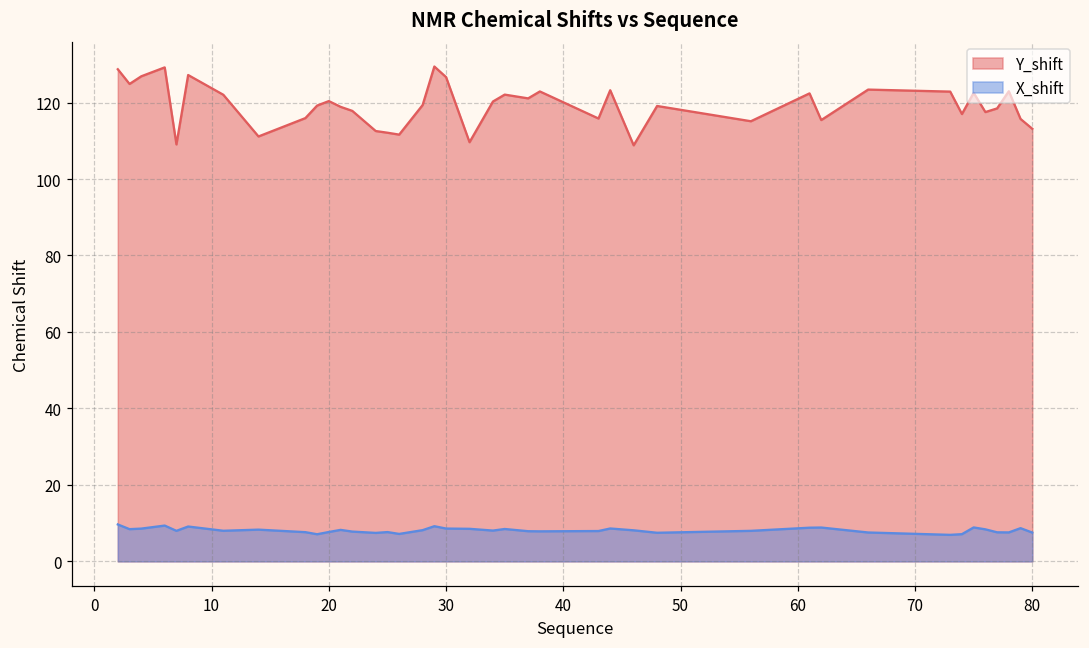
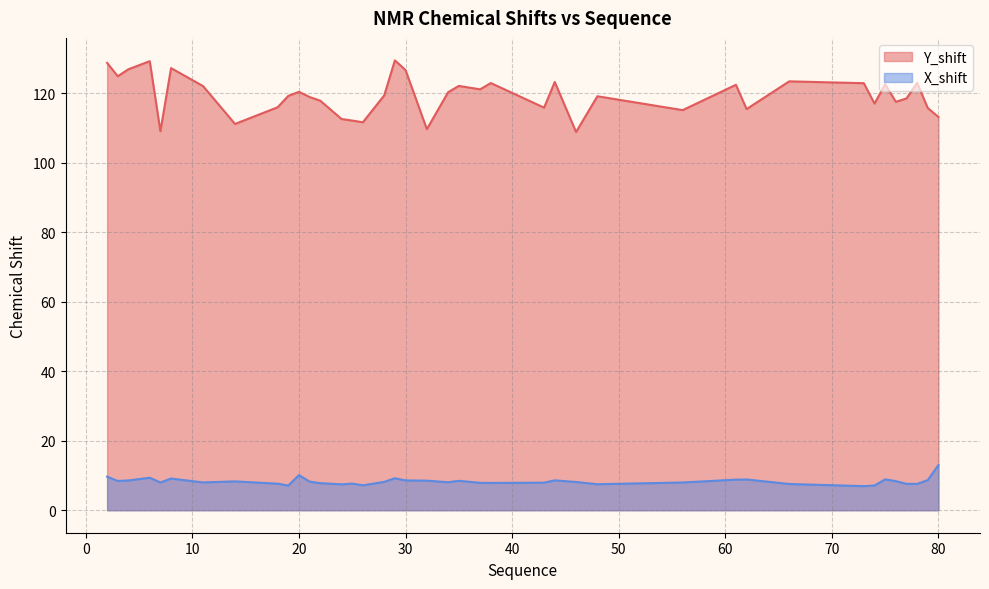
  {
    "Y_shift": {
      "20": 120,
      "30": 127,
      "80": 113
    },
    "X_shift": {
-     "20": 8,
+     "20": 10,
      "30": 9,
-     "80": 8
+     "80": 13
    }
  }
